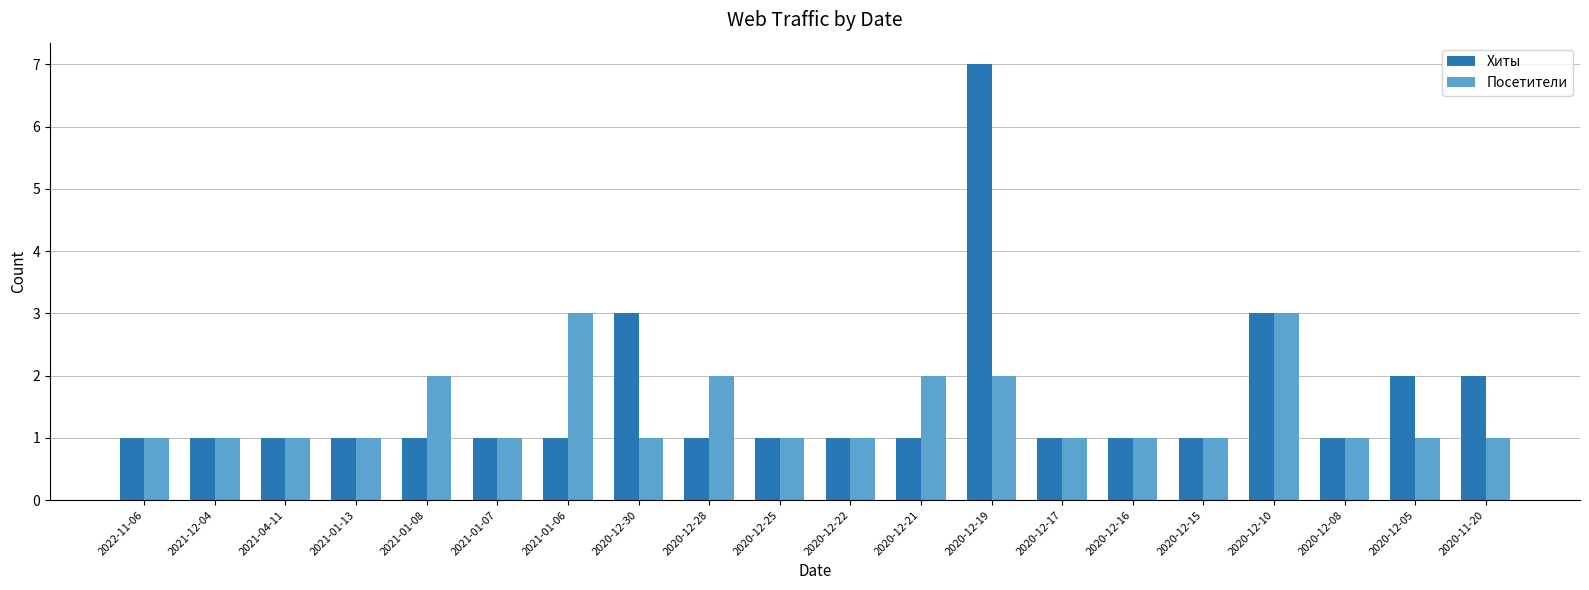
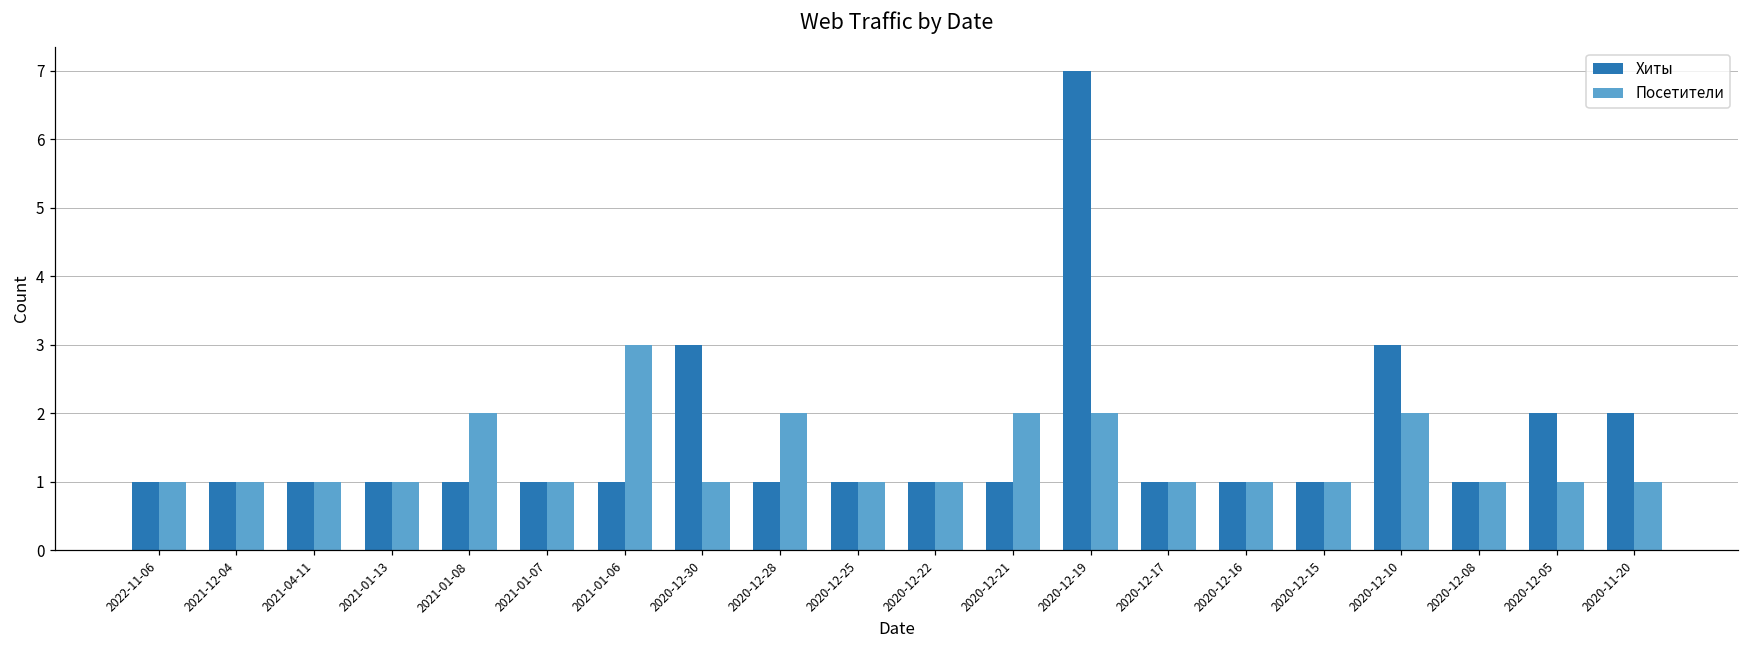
  {
    "Хиты": {
      "2022-11-06": 1,
      "2021-12-04": 1,
      "2021-04-11": 1,
      "2021-01-13": 1,
      "2021-01-08": 1,
      "2021-01-07": 1,
      "2021-01-06": 1,
      "2020-12-30": 3,
      "2020-12-28": 1,
      "2020-12-25": 1,
      "2020-12-22": 1,
      "2020-12-21": 1,
      "2020-12-19": 7,
      "2020-12-17": 1,
      "2020-12-16": 1,
      "2020-12-15": 1,
      "2020-12-10": 3,
      "2020-12-08": 1,
      "2020-12-05": 2,
      "2020-11-20": 2
    },
    "Посетители": {
      "2022-11-06": 1,
      "2021-12-04": 1,
      "2021-04-11": 1,
      "2021-01-13": 1,
      "2021-01-08": 2,
      "2021-01-07": 1,
      "2021-01-06": 3,
      "2020-12-30": 1,
      "2020-12-28": 2,
      "2020-12-25": 1,
      "2020-12-22": 1,
      "2020-12-21": 2,
      "2020-12-19": 2,
      "2020-12-17": 1,
      "2020-12-16": 1,
      "2020-12-15": 1,
-     "2020-12-10": 3,
+     "2020-12-10": 2,
      "2020-12-08": 1,
      "2020-12-05": 1,
      "2020-11-20": 1
    }
  }
